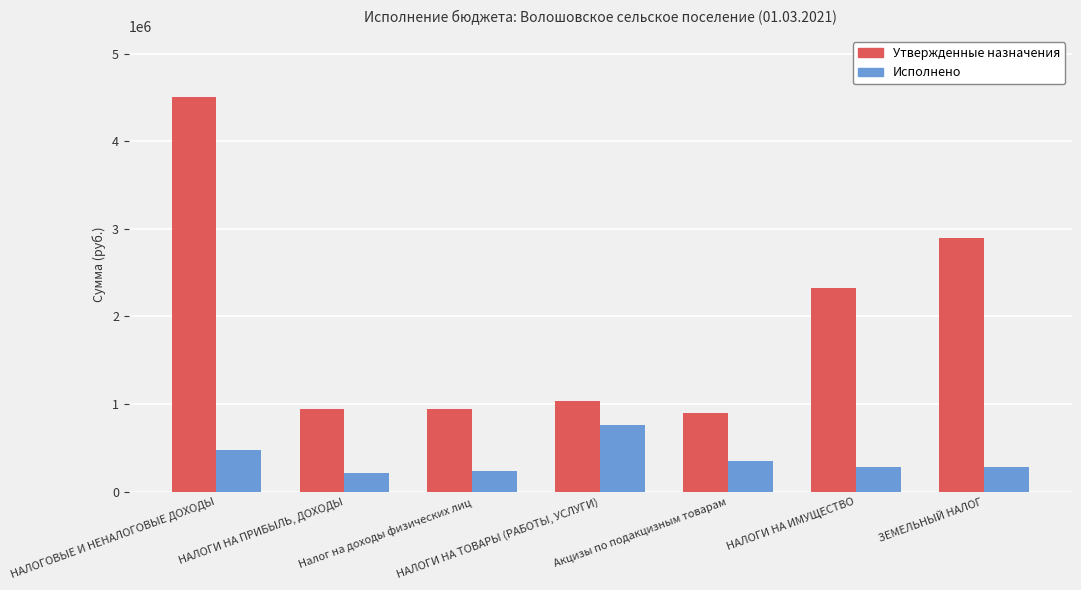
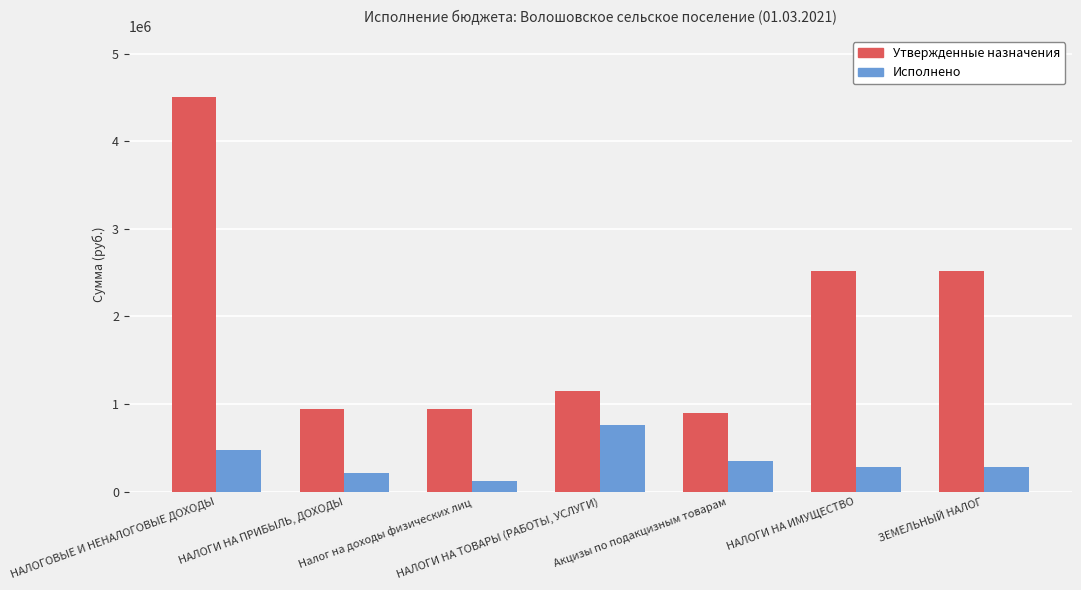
  {
    "Утвержденные назначения": {
      "НАЛОГОВЫЕ И НЕНАЛОГОВЫЕ ДОХОДЫ": 4500000,
      "НАЛОГИ НА ПРИБЫЛЬ, ДОХОДЫ": 900000,
      "Налог на доходы физических лиц": 900000,
-     "НАЛОГИ НА ТОВАРЫ (РАБОТЫ, УСЛУГИ)": 1000000,
+     "НАЛОГИ НА ТОВАРЫ (РАБОТЫ, УСЛУГИ)": 1100000,
      "Акцизы по подакцизным товарам": 900000,
-     "НАЛОГИ НА ИМУЩЕСТВО": 2300000,
-     "ЗЕМЕЛЬНЫЙ НАЛОГ": 2900000
+     "НАЛОГИ НА ИМУЩЕСТВО": 2500000,
+     "ЗЕМЕЛЬНЫЙ НАЛОГ": 2500000
    },
    "Исполнено": {
      "НАЛОГОВЫЕ И НЕНАЛОГОВЫЕ ДОХОДЫ": 500000,
      "НАЛОГИ НА ПРИБЫЛЬ, ДОХОДЫ": 200000,
-     "Налог на доходы физических лиц": 200000,
+     "Налог на доходы физических лиц": 100000,
      "НАЛОГИ НА ТОВАРЫ (РАБОТЫ, УСЛУГИ)": 800000,
      "Акцизы по подакцизным товарам": 300000,
      "НАЛОГИ НА ИМУЩЕСТВО": 300000,
      "ЗЕМЕЛЬНЫЙ НАЛОГ": 300000
    }
  }
